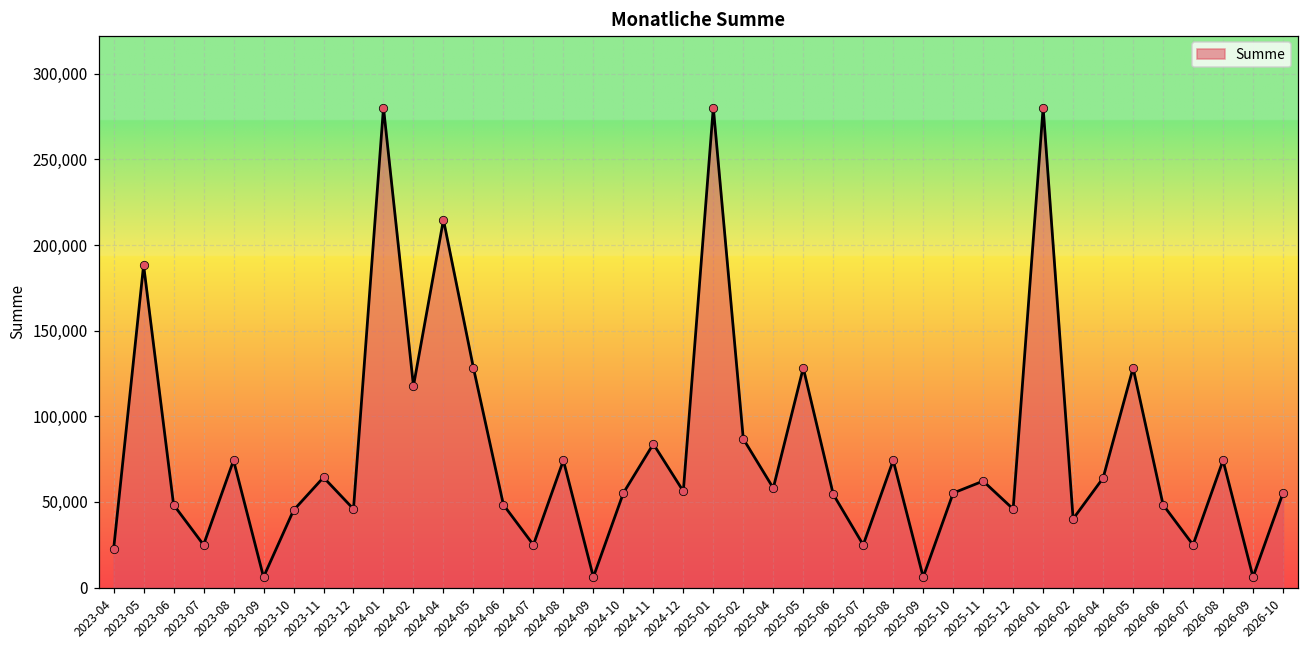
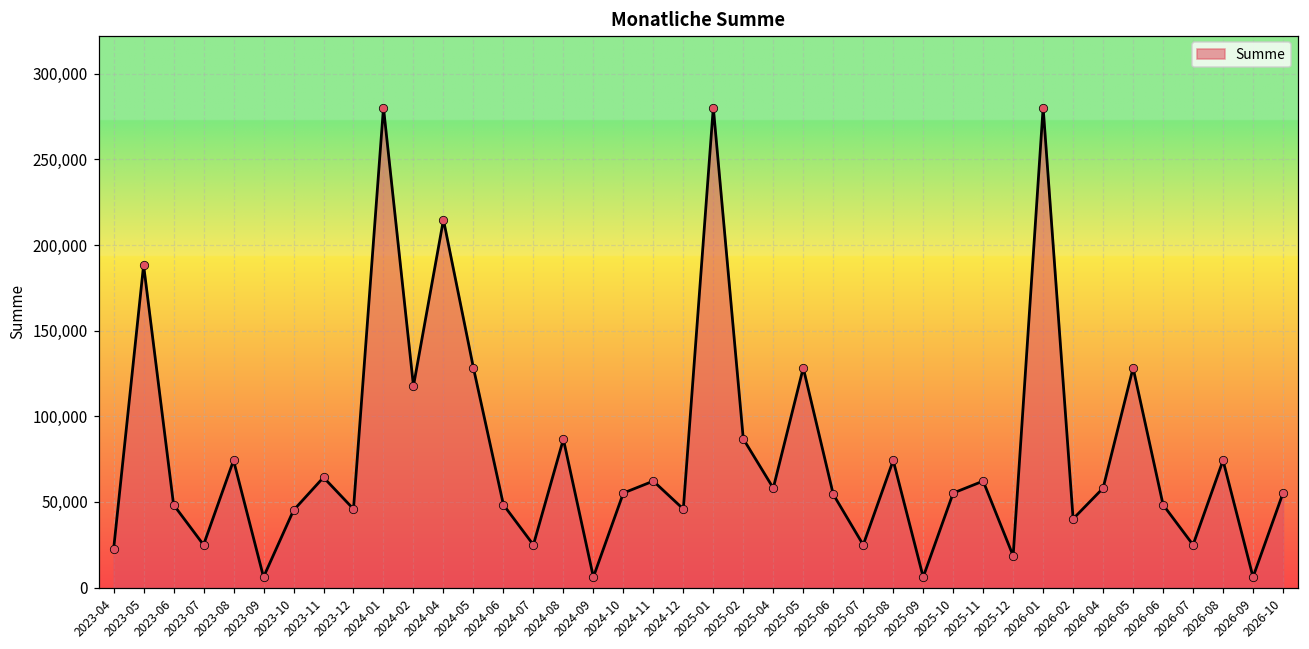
  {
    "2023-04": "22,000",
    "2023-05": "188,000",
    "2023-06": "48,000",
    "2023-07": "25,000",
    "2023-08": "74,000",
    "2023-09": "6,000",
    "2023-10": "45,000",
    "2023-11": "64,000",
    "2023-12": "46,000",
    "2024-01": "280,000",
    "2024-02": "118,000",
    "2024-04": "215,000",
    "2024-05": "128,000",
    "2024-06": "48,000",
    "2024-07": "25,000",
-   "2024-08": "74,000",
+   "2024-08": "87,000",
    "2024-09": "6,000",
    "2024-10": "55,000",
-   "2024-11": "84,000",
-   "2024-12": "56,000",
+   "2024-11": "62,000",
+   "2024-12": "46,000",
    "2025-01": "280,000",
    "2025-02": "87,000",
    "2025-04": "58,000",
    "2025-05": "128,000",
    "2025-06": "54,000",
    "2025-07": "25,000",
    "2025-08": "74,000",
    "2025-09": "6,000",
    "2025-10": "55,000",
    "2025-11": "62,000",
-   "2025-12": "46,000",
+   "2025-12": "19,000",
    "2026-01": "280,000",
    "2026-02": "40,000",
-   "2026-04": "64,000",
+   "2026-04": "58,000",
    "2026-05": "128,000",
    "2026-06": "48,000",
    "2026-07": "25,000",
    "2026-08": "74,000",
    "2026-09": "6,000",
    "2026-10": "55,000"
  }
